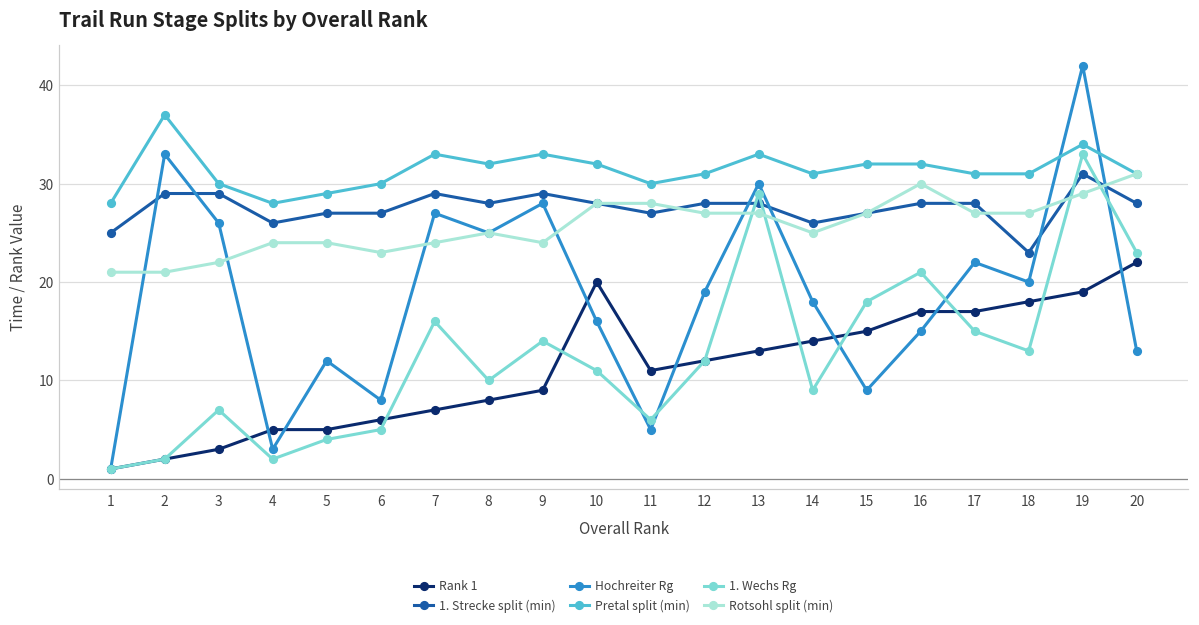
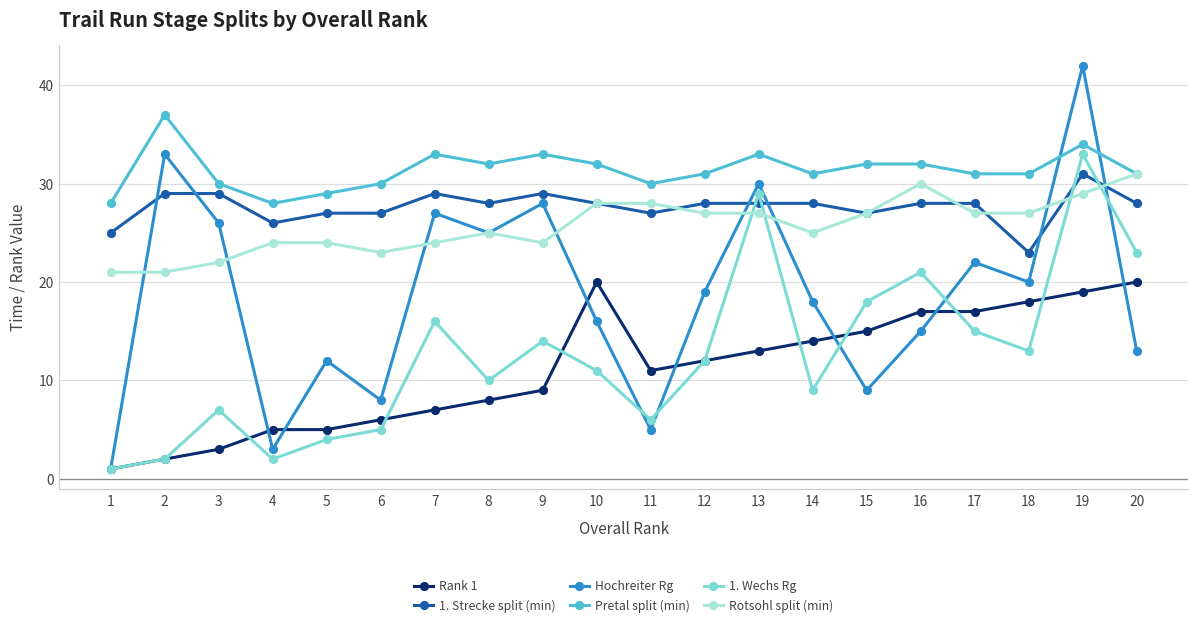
  {
    "Rank 1": {
      "3": 3,
      "4": 5,
      "5": 5,
      "6": 6,
      "7": 7,
      "8": 8,
      "9": 9,
      "10": 20,
      "11": 11,
      "13": 13,
      "14": 14,
      "15": 15,
      "16": 17,
      "17": 17,
      "18": 18,
      "19": 19,
-     "20": 22
+     "20": 20
    },
    "1. Strecke split (min)": {
      "1": 25,
      "2": 29,
      "3": 29,
      "4": 26,
      "5": 27,
      "6": 27,
      "7": 29,
      "8": 28,
      "9": 29,
      "11": 27,
      "12": 28,
      "13": 28,
-     "14": 26,
+     "14": 28,
      "16": 28,
      "17": 28,
      "18": 23,
      "19": 31,
      "20": 28
    }
  }
